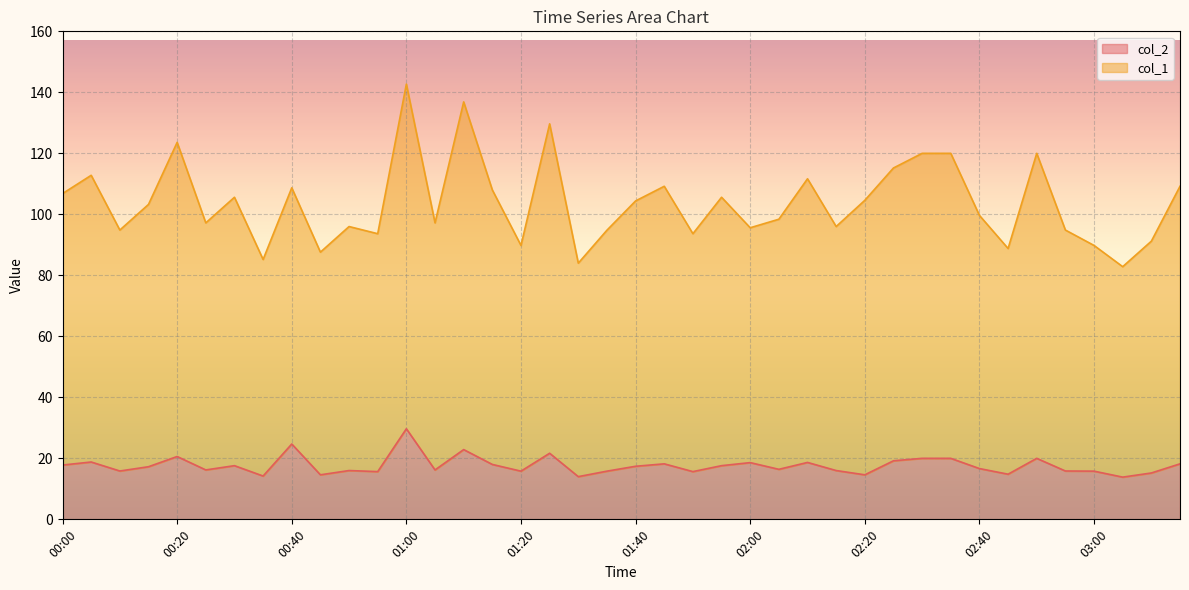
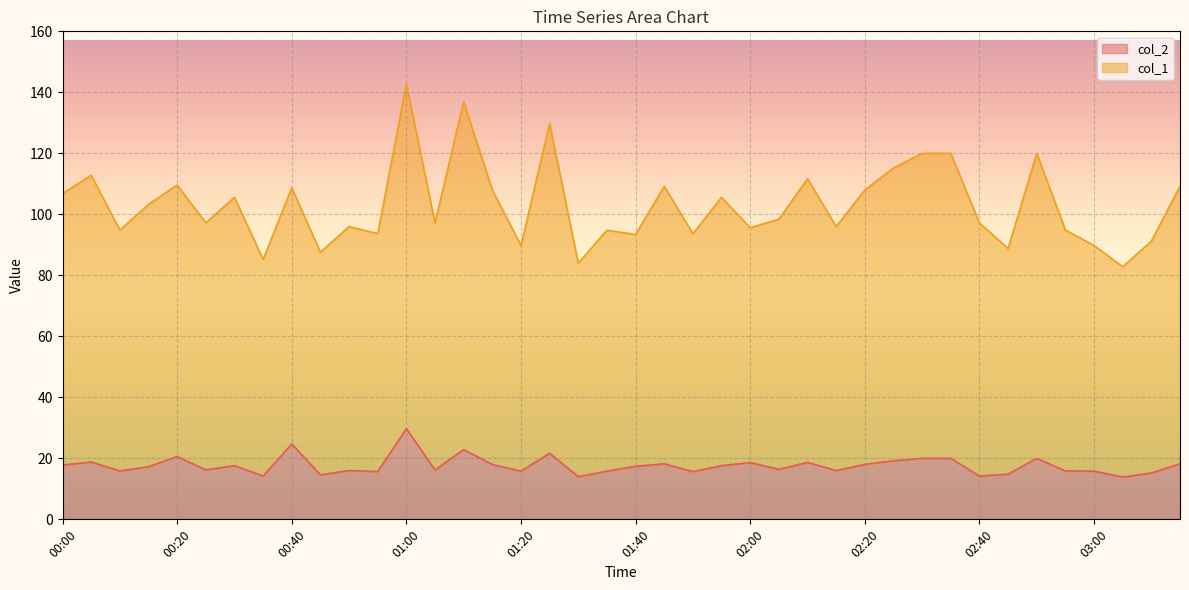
  {
    "col_2": {
      "00:00": 18,
      "00:20": 21,
      "00:40": 25,
      "01:00": 30,
      "01:20": 16,
      "01:40": 17,
      "02:00": 19,
-     "02:20": 15,
-     "02:40": 17,
+     "02:20": 18,
+     "02:40": 14,
      "03:00": 16
    },
    "col_1": {
      "00:00": 89,
-     "00:20": 103,
+     "00:20": 89,
      "00:40": 84,
      "01:00": 113,
      "01:20": 74,
-     "01:40": 87,
+     "01:40": 76,
      "02:00": 77,
      "02:20": 90,
      "02:40": 83,
      "03:00": 74
    }
  }
